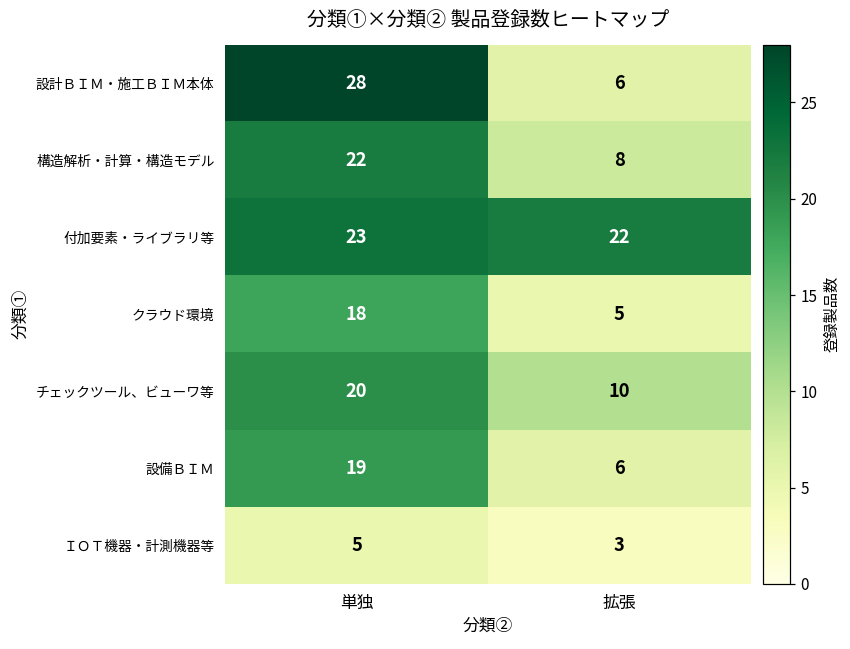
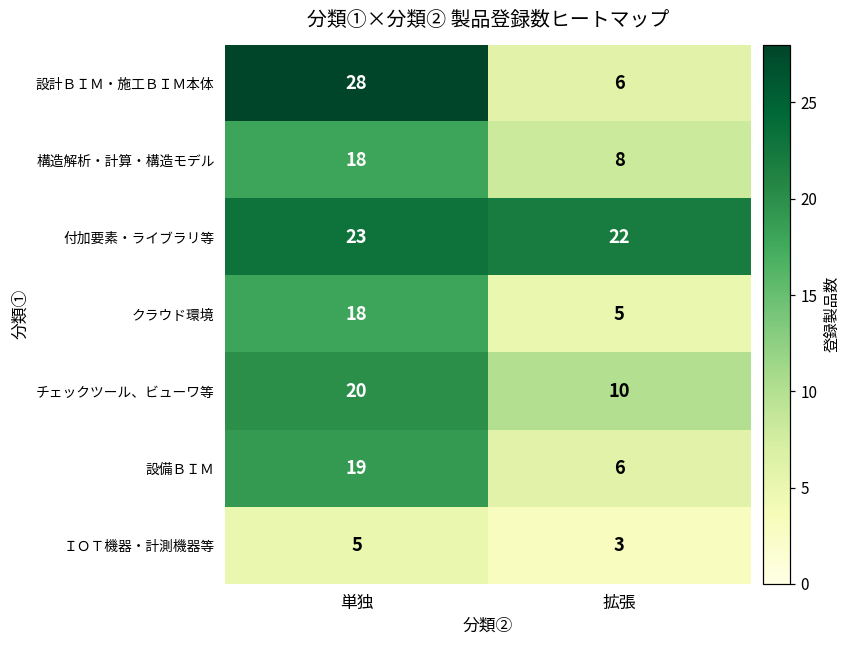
  {
    "設計ＢＩＭ・施工ＢＩＭ本体": {
      "単独": 28,
      "拡張": 6
    },
    "構造解析・計算・構造モデル": {
-     "単独": 22,
+     "単独": 18,
      "拡張": 8
    },
    "付加要素・ライブラリ等": {
      "単独": 23,
      "拡張": 22
    },
    "クラウド環境": {
      "単独": 18,
      "拡張": 5
    },
    "チェックツール、ビューワ等": {
      "単独": 20,
      "拡張": 10
    },
    "設備ＢＩＭ": {
      "単独": 19,
      "拡張": 6
    },
    "ＩＯＴ機器・計測機器等": {
      "単独": 5,
      "拡張": 3
    }
  }
